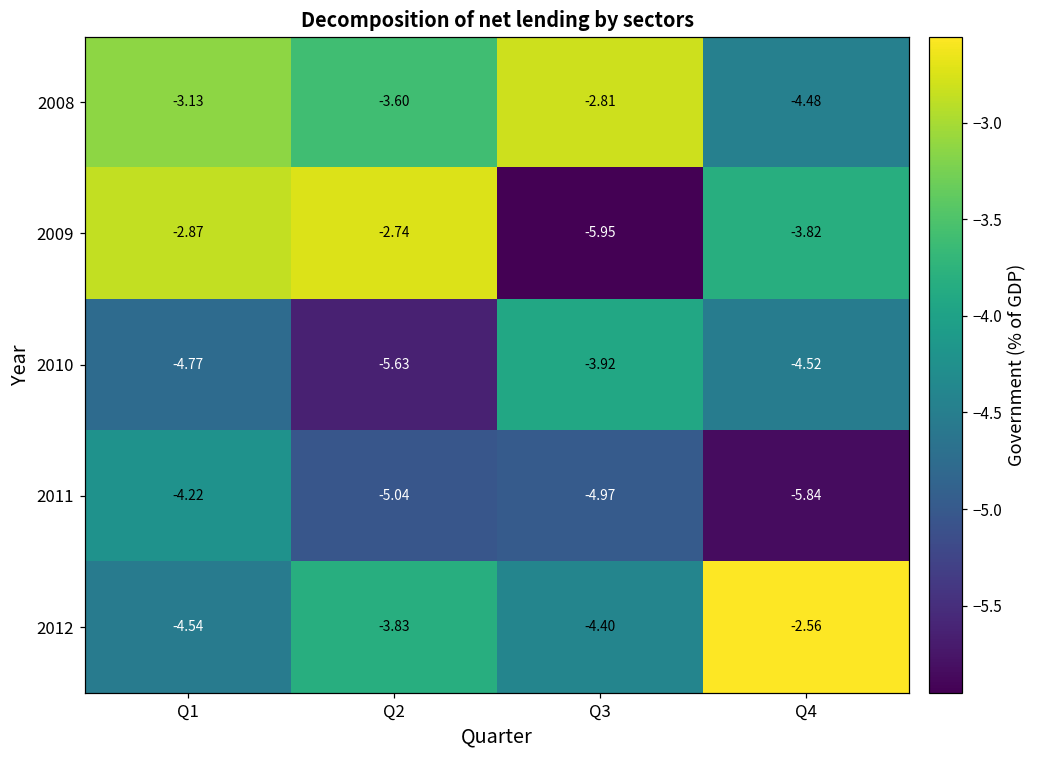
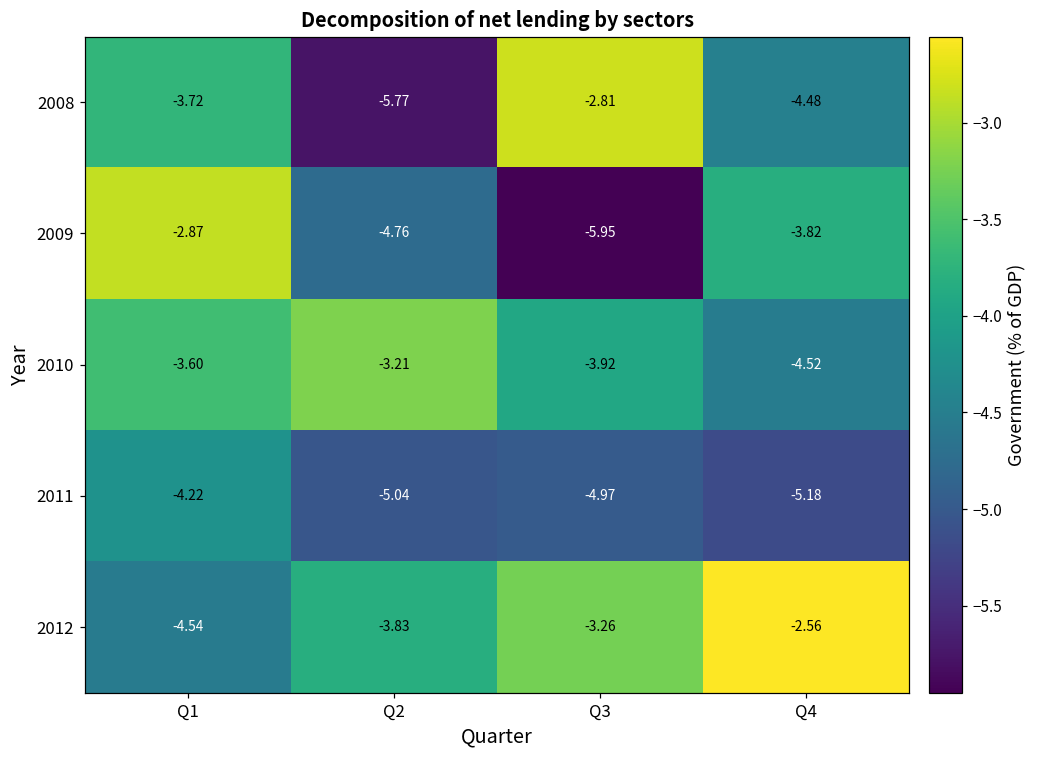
  {
    "2008": {
-     "Q1": -3.13,
-     "Q2": -3.60,
+     "Q1": -3.72,
+     "Q2": -5.77,
      "Q3": -2.81,
      "Q4": -4.48
    },
    "2009": {
      "Q1": -2.87,
-     "Q2": -2.74,
+     "Q2": -4.76,
      "Q3": -5.95,
      "Q4": -3.82
    },
    "2010": {
-     "Q1": -4.77,
-     "Q2": -5.63,
+     "Q1": -3.60,
+     "Q2": -3.21,
      "Q3": -3.92,
      "Q4": -4.52
    },
    "2011": {
      "Q1": -4.22,
      "Q2": -5.04,
      "Q3": -4.97,
-     "Q4": -5.84
+     "Q4": -5.18
    },
    "2012": {
      "Q1": -4.54,
      "Q2": -3.83,
-     "Q3": -4.40,
+     "Q3": -3.26,
      "Q4": -2.56
    }
  }
